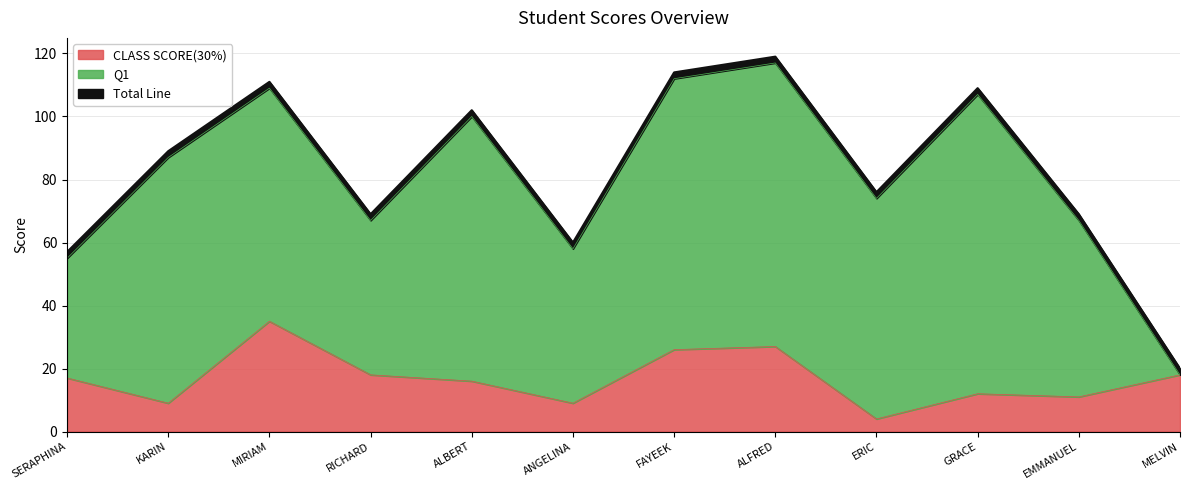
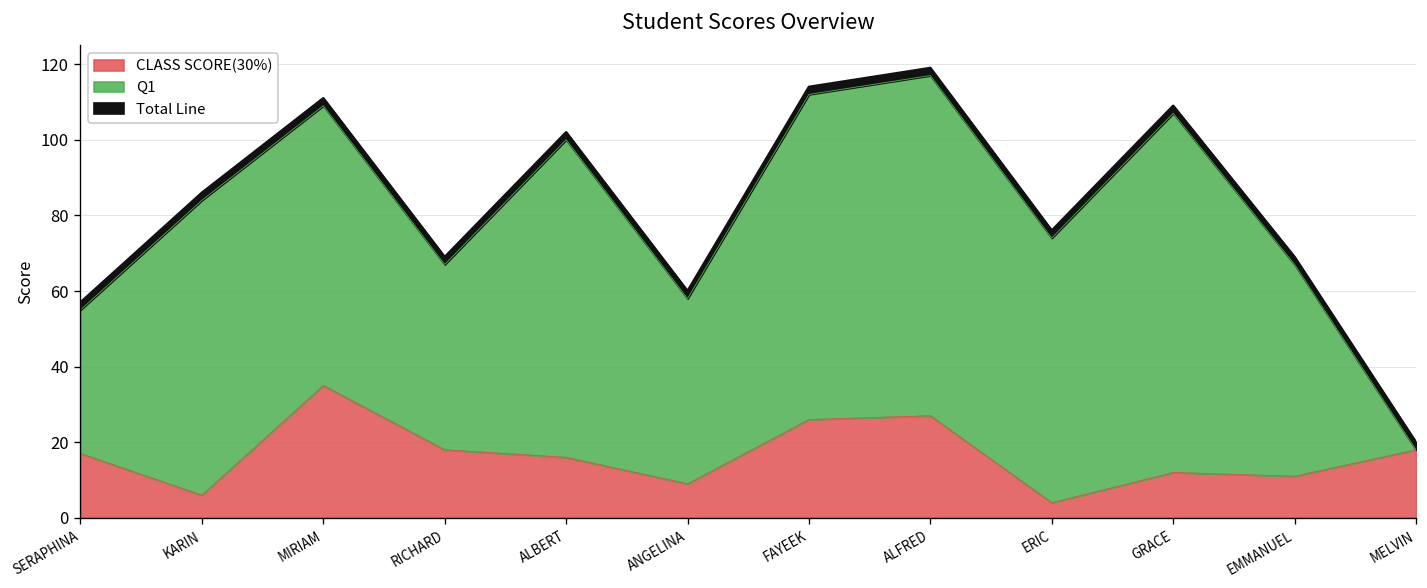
  {
    "CLASS SCORE(30%)": {
      "SERAPHINA": 17,
-     "KARIN": 9,
+     "KARIN": 6,
      "MIRIAM": 35,
      "RICHARD": 18,
      "ALBERT": 16,
      "ANGELINA": 9,
      "FAYEEK": 26,
      "ALFRED": 27,
      "ERIC": 4,
      "GRACE": 12,
      "EMMANUEL": 11
    },
    "Q1": {
      "SERAPHINA": 55,
      "MIRIAM": 109,
      "RICHARD": 67,
      "ALBERT": 100,
      "ANGELINA": 58,
      "FAYEEK": 112,
      "ALFRED": 117,
      "ERIC": 74,
      "GRACE": 107,
      "EMMANUEL": 67
    },
    "Total Line": {
      "SERAPHINA": 2,
      "KARIN": 2,
      "MIRIAM": 2,
      "RICHARD": 2,
      "ALBERT": 2,
      "ANGELINA": 2,
      "FAYEEK": 2,
      "ALFRED": 2,
      "ERIC": 2,
      "GRACE": 2,
      "EMMANUEL": 2,
      "MELVIN": 2
    }
  }
